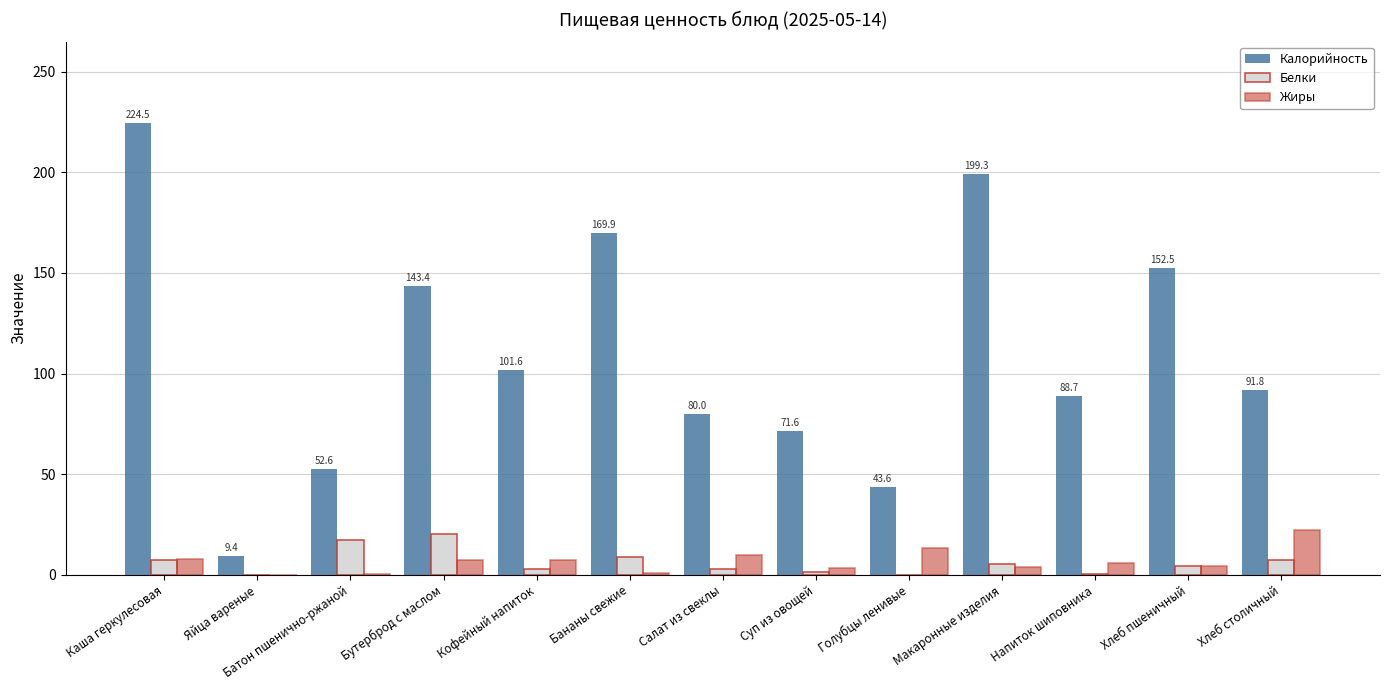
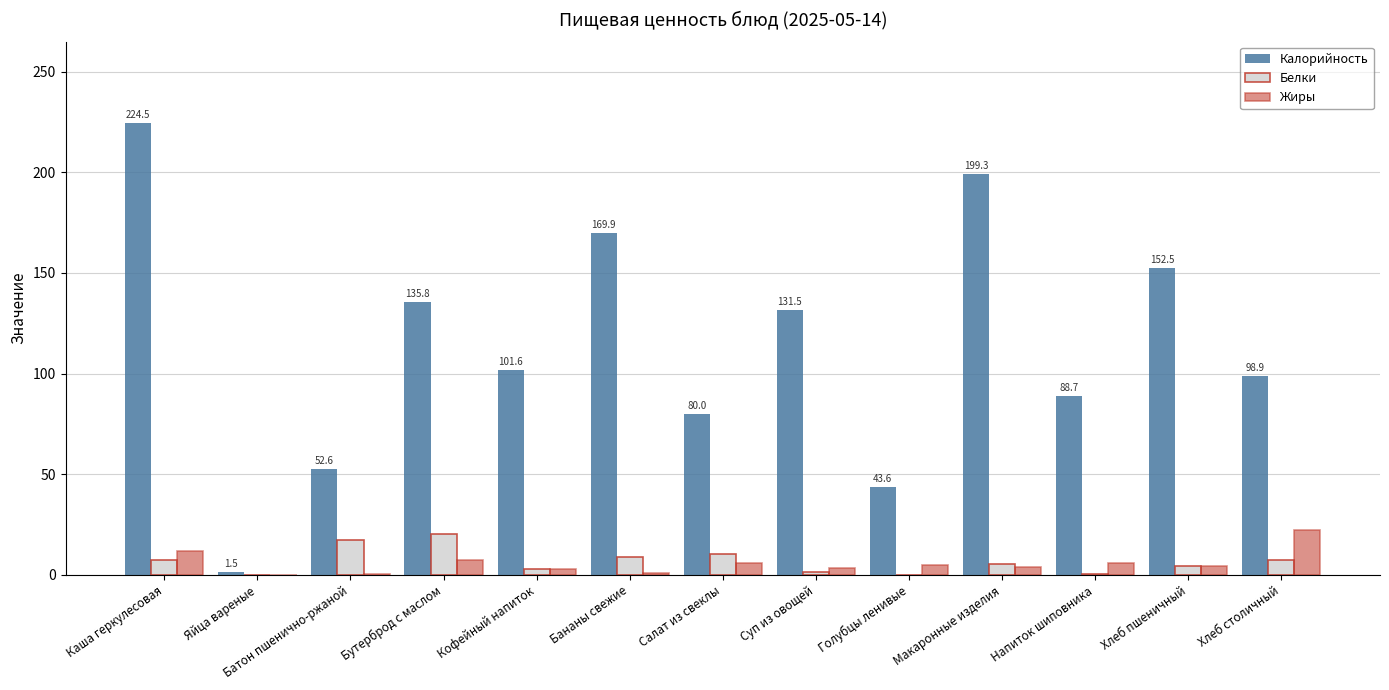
  {
    "Калорийность": {
      "Каша геркулесовая": 224.5,
-     "Яйца вареные": 9.4,
+     "Яйца вареные": 1.5,
      "Батон пшенично-ржаной": 52.6,
-     "Бутерброд с маслом": 143.4,
+     "Бутерброд с маслом": 135.8,
      "Кофейный напиток": 101.6,
      "Бананы свежие": 169.9,
      "Салат из свеклы": 80.0,
-     "Суп из овощей": 71.6,
+     "Суп из овощей": 131.5,
      "Голубцы ленивые": 43.6,
      "Макаронные изделия": 199.3,
      "Напиток шиповника": 88.7,
      "Хлеб пшеничный": 152.5,
-     "Хлеб столичный": 91.8
+     "Хлеб столичный": 98.9
    },
    "Белки": {
      "Каша геркулесовая": 7,
      "Батон пшенично-ржаной": 17,
      "Бутерброд с маслом": 20,
      "Кофейный напиток": 3,
      "Бананы свежие": 9,
-     "Салат из свеклы": 3,
+     "Салат из свеклы": 10,
      "Суп из овощей": 1,
      "Голубцы ленивые": 0,
      "Макаронные изделия": 6,
      "Хлеб пшеничный": 4,
      "Хлеб столичный": 7
    },
    "Жиры": {
-     "Каша геркулесовая": 8,
+     "Каша геркулесовая": 12,
      "Бутерброд с маслом": 8,
-     "Кофейный напиток": 7,
-     "Салат из свеклы": 10,
+     "Кофейный напиток": 3,
+     "Салат из свеклы": 6,
      "Суп из овощей": 3,
-     "Голубцы ленивые": 13,
+     "Голубцы ленивые": 5,
      "Макаронные изделия": 4,
      "Напиток шиповника": 6,
      "Хлеб пшеничный": 4,
      "Хлеб столичный": 22
    }
  }
